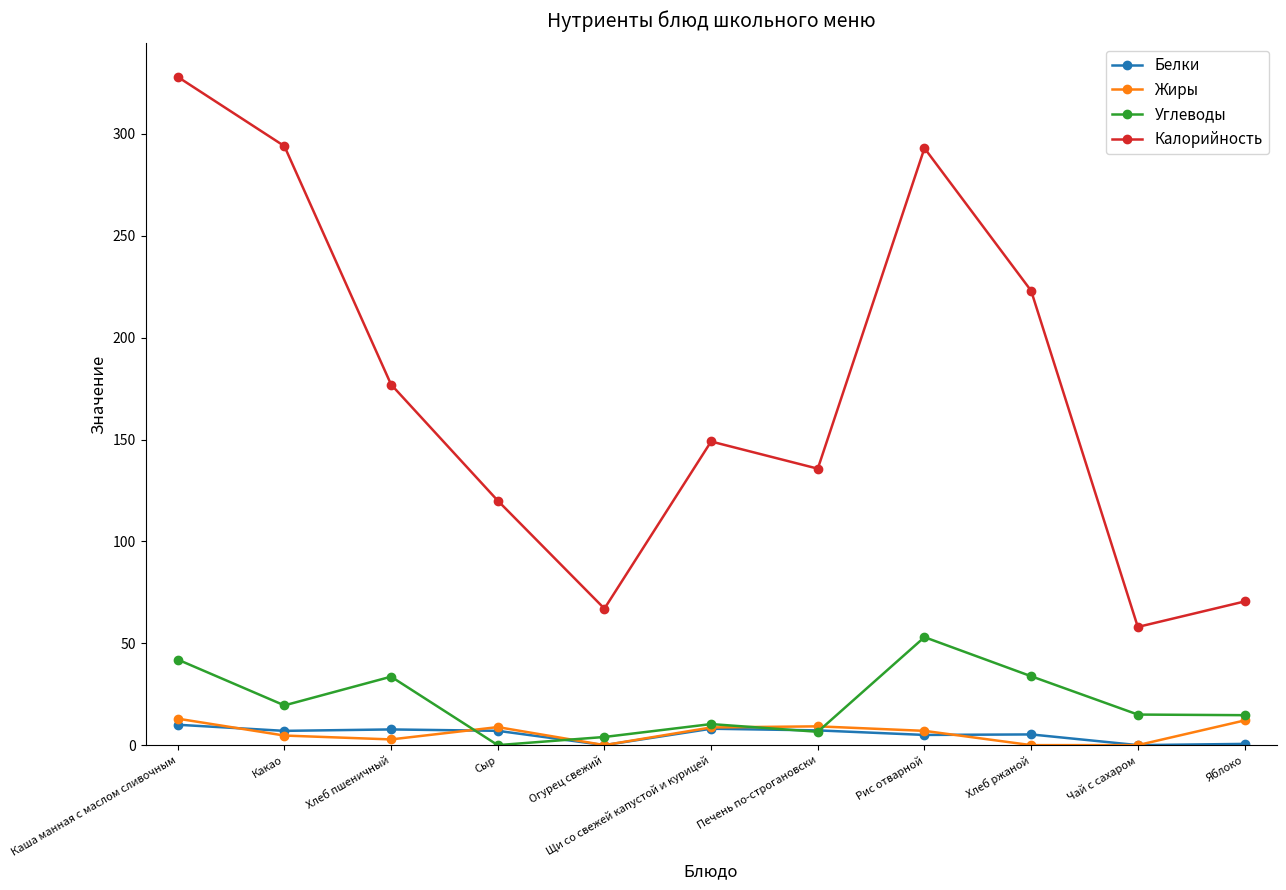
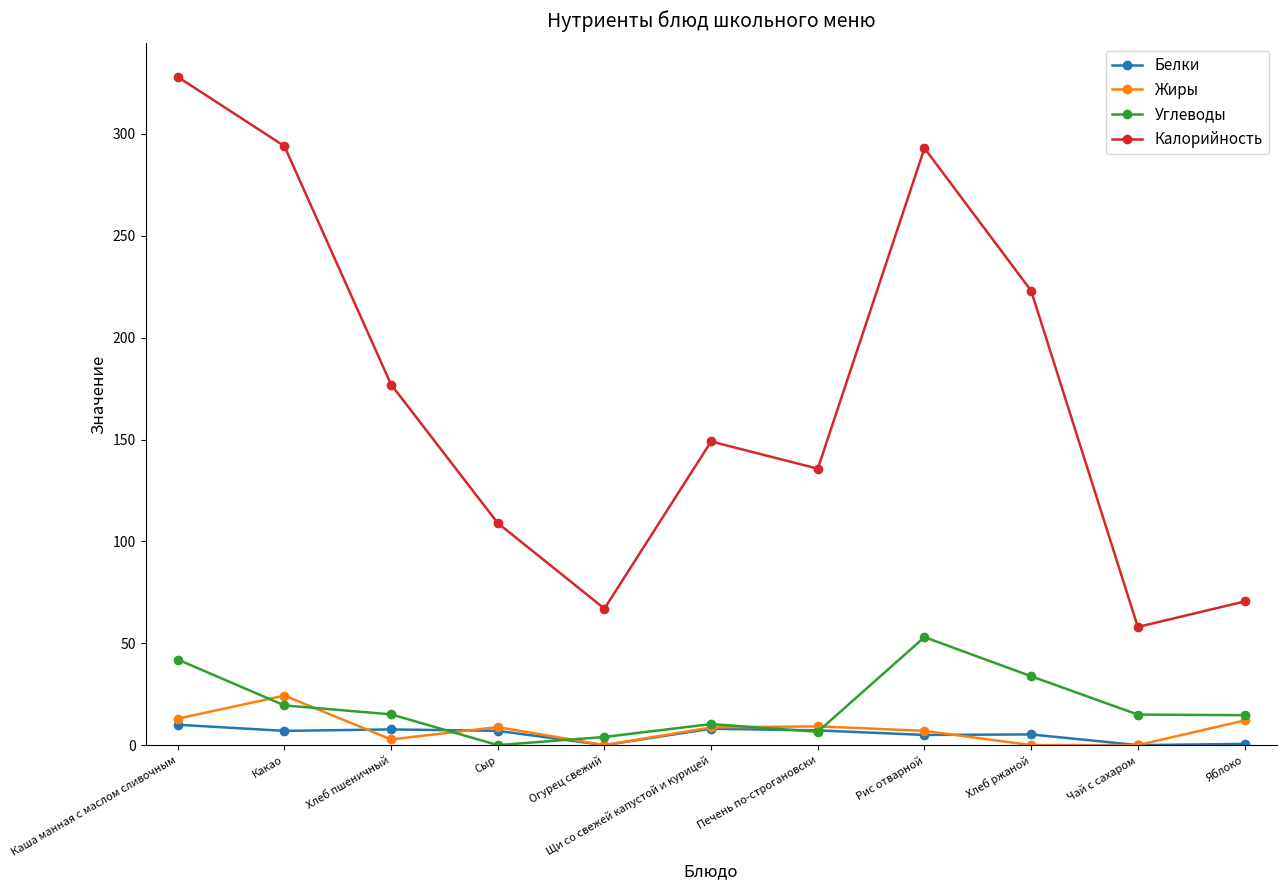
  {
    "Белки": {
      "Каша манная с маслом сливочным": 10,
      "Какао": 7,
      "Хлеб пшеничный": 8,
      "Сыр": 7,
      "Рис отварной": 5,
      "Хлеб ржаной": 5,
      "Яблоко": 1
    },
    "Жиры": {
      "Каша манная с маслом сливочным": 13,
-     "Какао": 5,
+     "Какао": 24,
      "Хлеб пшеничный": 3,
      "Сыр": 9,
      "Печень по-строгановски": 9,
      "Рис отварной": 7,
      "Хлеб ржаной": 0,
      "Яблоко": 12
    },
    "Углеводы": {
      "Каша манная с маслом сливочным": 42,
      "Какао": 20,
-     "Хлеб пшеничный": 34,
+     "Хлеб пшеничный": 15,
      "Сыр": 0,
      "Огурец свежий": 4,
      "Щи со свежей капустой и курицей": 10,
      "Рис отварной": 53,
      "Хлеб ржаной": 34,
      "Чай с сахаром": 15,
      "Яблоко": 15
    },
    "Калорийность": {
      "Каша манная с маслом сливочным": 328,
      "Какао": 294,
      "Хлеб пшеничный": 177,
-     "Сыр": 120,
+     "Сыр": 109,
      "Огурец свежий": 67,
      "Щи со свежей капустой и курицей": 149,
      "Печень по-строгановски": 136,
      "Рис отварной": 293,
      "Хлеб ржаной": 223,
      "Чай с сахаром": 58,
      "Яблоко": 71
    }
  }
